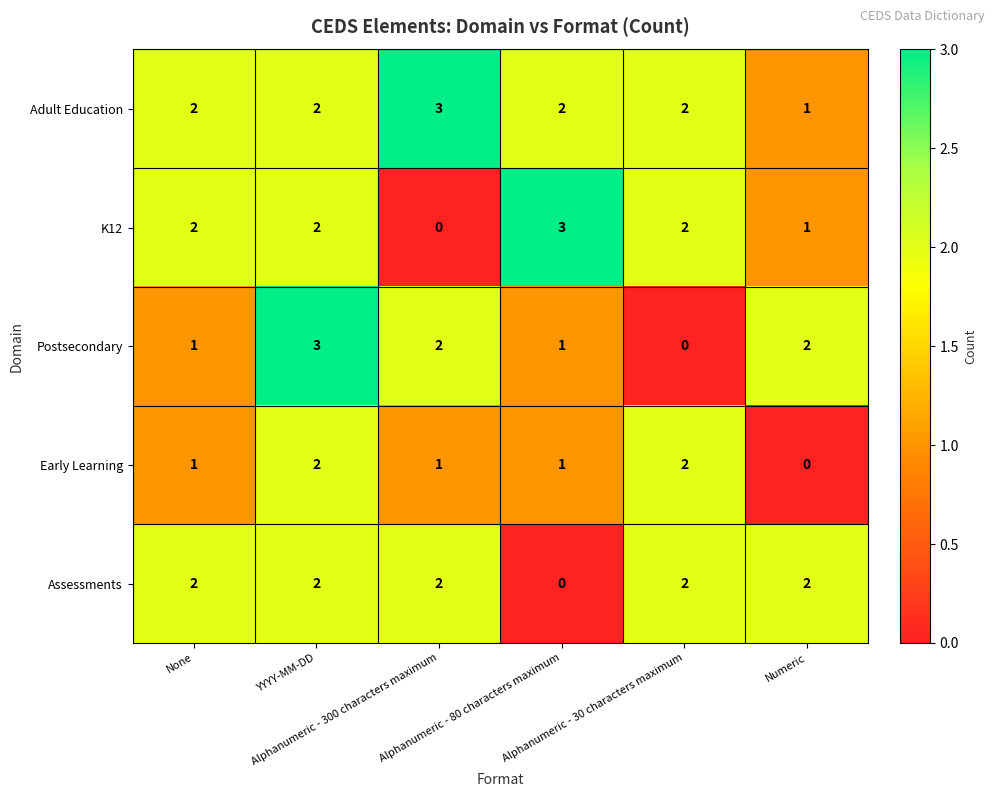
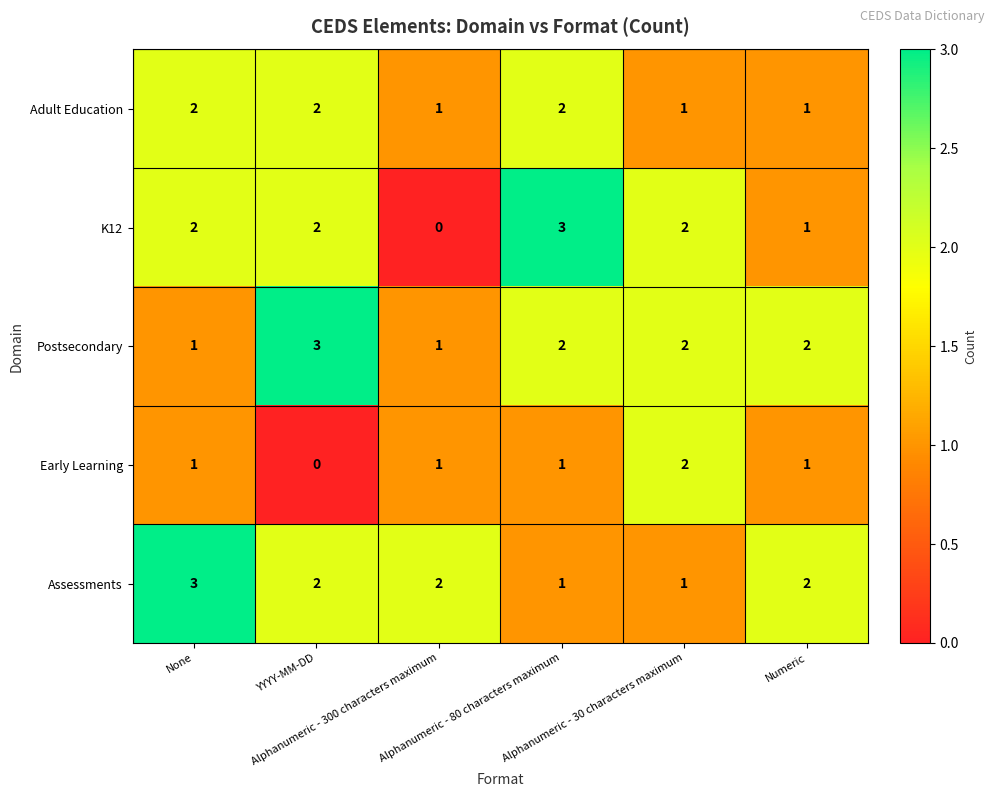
  {
    "Adult Education": {
      "None": 2,
      "YYYY-MM-DD": 2,
-     "Alphanumeric - 300 characters maximum": 3,
+     "Alphanumeric - 300 characters maximum": 1,
      "Alphanumeric - 80 characters maximum": 2,
-     "Alphanumeric - 30 characters maximum": 2,
+     "Alphanumeric - 30 characters maximum": 1,
      "Numeric": 1
    },
    "K12": {
      "None": 2,
      "YYYY-MM-DD": 2,
      "Alphanumeric - 300 characters maximum": 0,
      "Alphanumeric - 80 characters maximum": 3,
      "Alphanumeric - 30 characters maximum": 2,
      "Numeric": 1
    },
    "Postsecondary": {
      "None": 1,
      "YYYY-MM-DD": 3,
-     "Alphanumeric - 300 characters maximum": 2,
-     "Alphanumeric - 80 characters maximum": 1,
-     "Alphanumeric - 30 characters maximum": 0,
+     "Alphanumeric - 300 characters maximum": 1,
+     "Alphanumeric - 80 characters maximum": 2,
+     "Alphanumeric - 30 characters maximum": 2,
      "Numeric": 2
    },
    "Early Learning": {
      "None": 1,
-     "YYYY-MM-DD": 2,
+     "YYYY-MM-DD": 0,
      "Alphanumeric - 300 characters maximum": 1,
      "Alphanumeric - 80 characters maximum": 1,
      "Alphanumeric - 30 characters maximum": 2,
-     "Numeric": 0
+     "Numeric": 1
    },
    "Assessments": {
-     "None": 2,
+     "None": 3,
      "YYYY-MM-DD": 2,
      "Alphanumeric - 300 characters maximum": 2,
-     "Alphanumeric - 80 characters maximum": 0,
-     "Alphanumeric - 30 characters maximum": 2,
+     "Alphanumeric - 80 characters maximum": 1,
+     "Alphanumeric - 30 characters maximum": 1,
      "Numeric": 2
    }
  }
